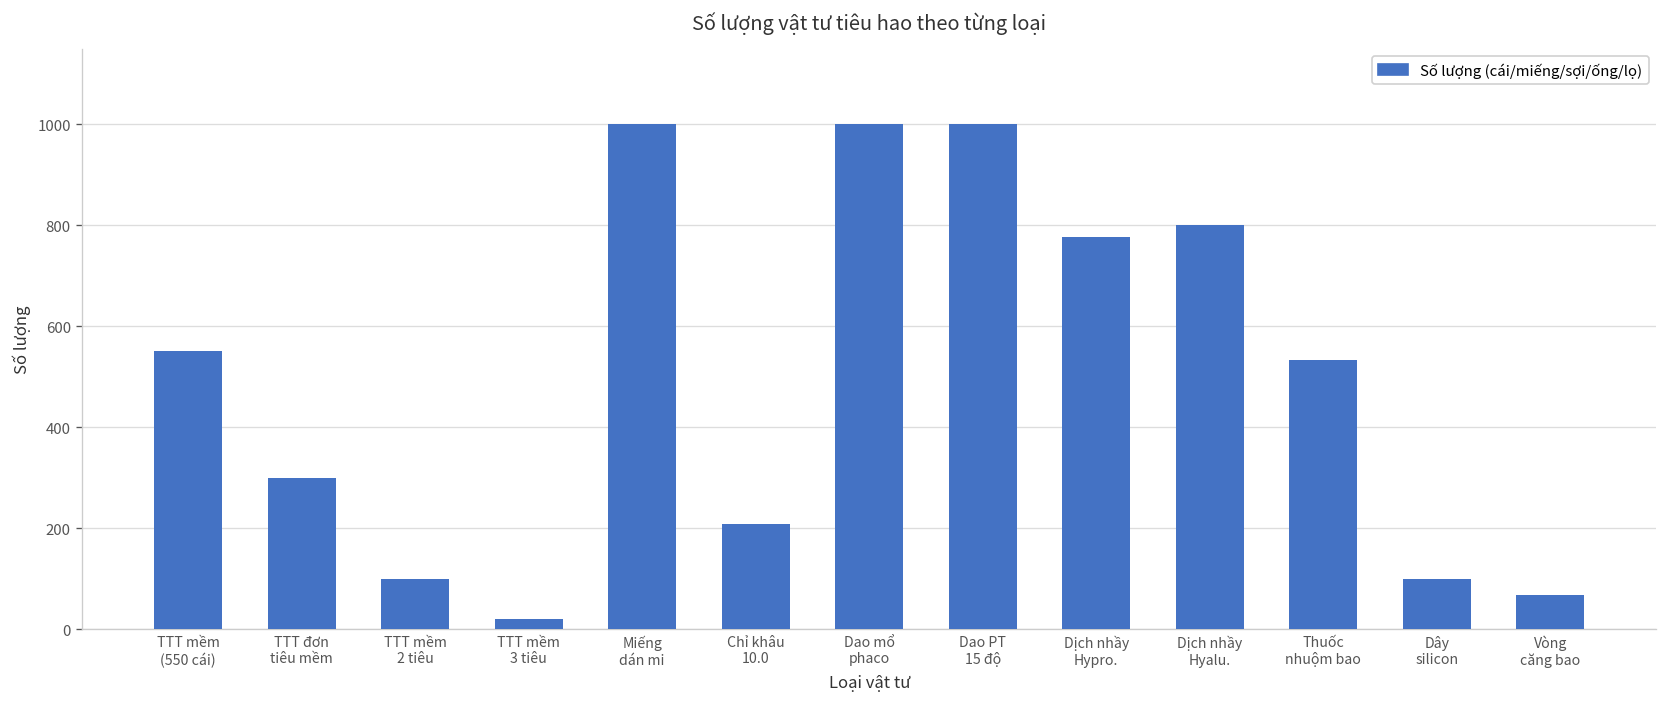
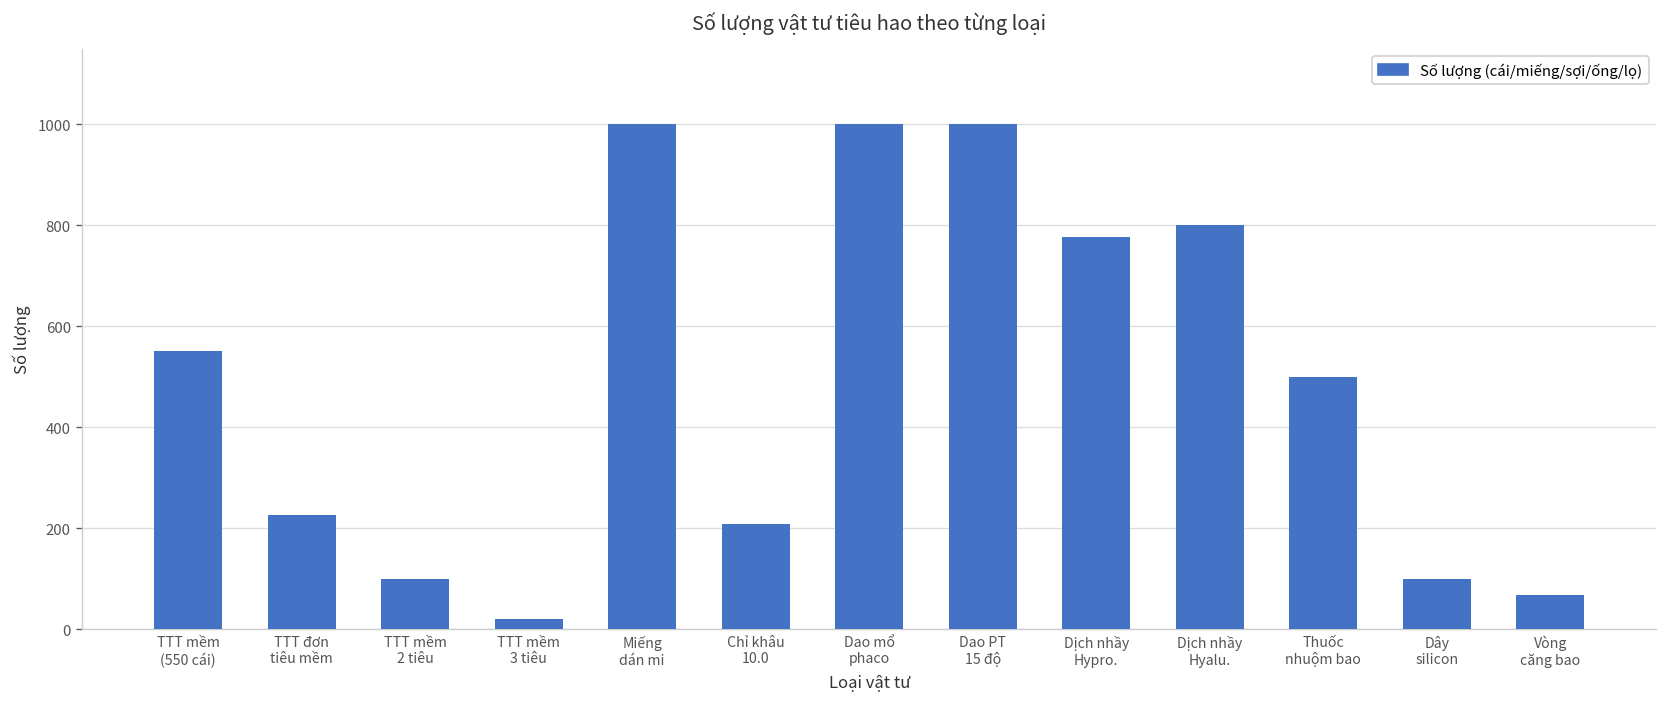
  {
    "TTT mềm (550 cái)": 550,
-   "TTT đơn tiêu mềm": 300,
+   "TTT đơn tiêu mềm": 230,
    "TTT mềm 2 tiêu": 100,
    "TTT mềm 3 tiêu": 20,
    "Miếng dán mi": 1000,
    "Chỉ khâu 10.0": 210,
    "Dao mổ phaco": 1000,
    "Dao PT 15 độ": 1000,
    "Dịch nhầy Hypro.": 780,
    "Dịch nhầy Hyalu.": 800,
-   "Thuốc nhuộm bao": 530,
+   "Thuốc nhuộm bao": 500,
    "Dây silicon": 100,
    "Vòng căng bao": 70
  }
